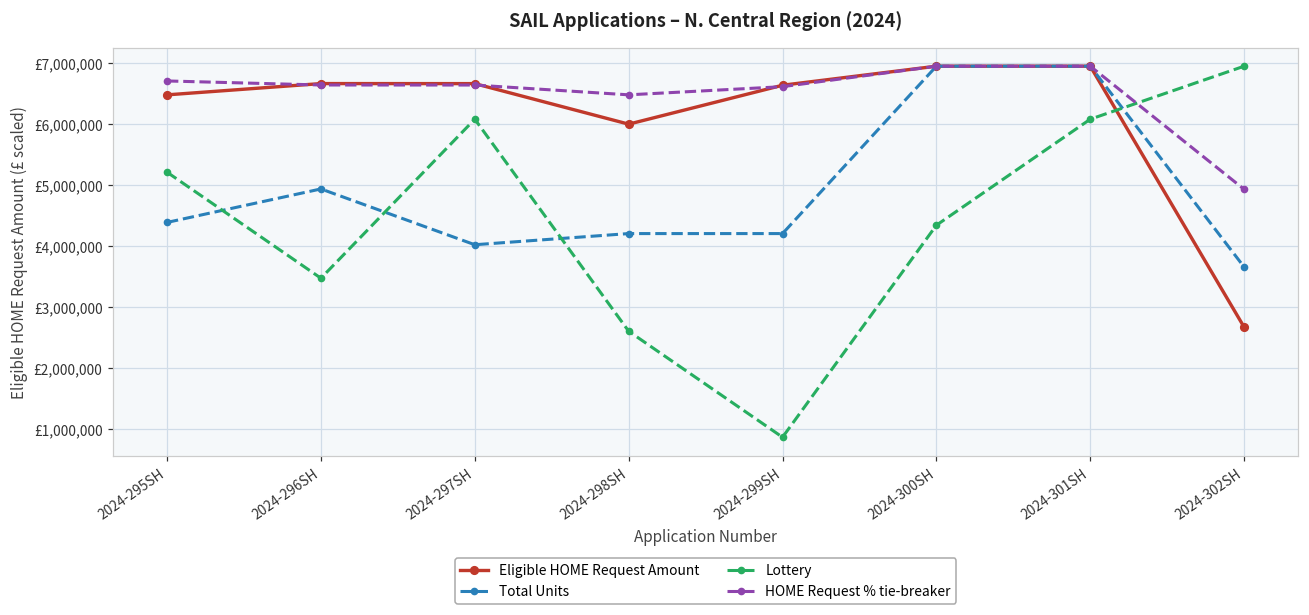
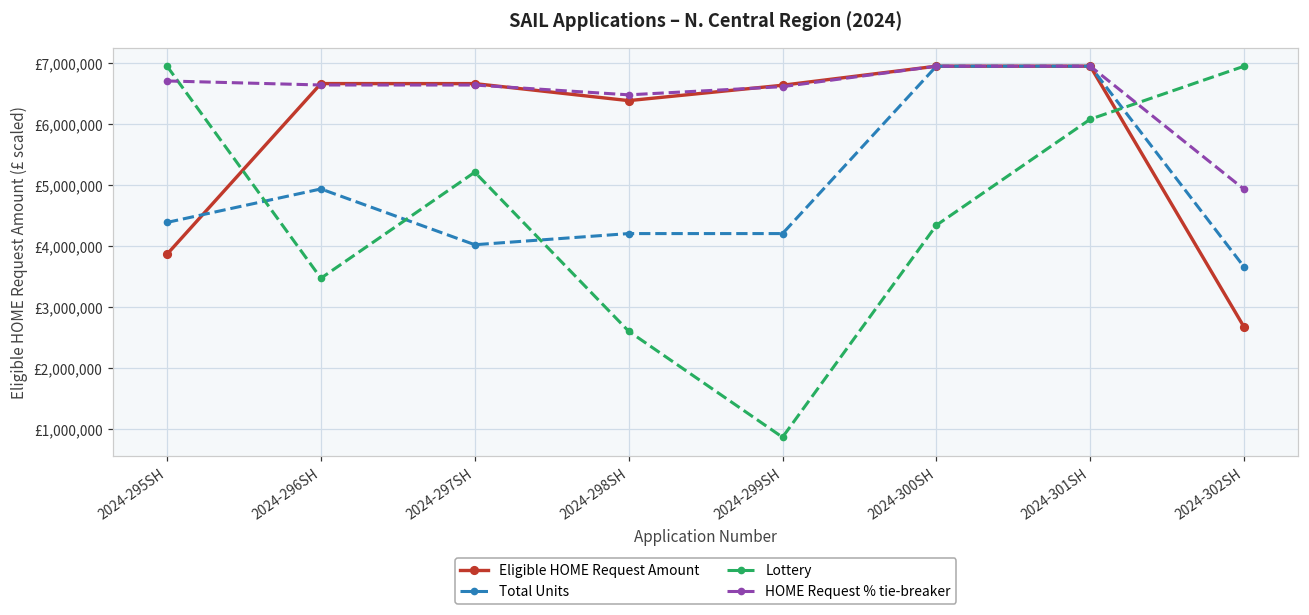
  {
    "Eligible HOME Request Amount": {
-     "2024-295SH": "£6,500,000",
-     "2024-298SH": "£6,000,000",
+     "2024-295SH": "£3,900,000",
+     "2024-298SH": "£6,400,000",
      "2024-302SH": "£2,700,000"
    },
    "Total Units": {
      "2024-295SH": "£4,400,000",
      "2024-296SH": "£4,900,000",
      "2024-297SH": "£4,000,000",
      "2024-298SH": "£4,200,000",
      "2024-299SH": "£4,200,000",
      "2024-302SH": "£3,700,000"
    },
    "Lottery": {
-     "2024-295SH": "£5,200,000",
+     "2024-295SH": "£7,000,000",
      "2024-296SH": "£3,500,000",
-     "2024-297SH": "£6,100,000",
+     "2024-297SH": "£5,200,000",
      "2024-298SH": "£2,600,000",
      "2024-299SH": "£900,000",
      "2024-300SH": "£4,300,000",
      "2024-301SH": "£6,100,000",
      "2024-302SH": "£7,000,000"
    },
    "HOME Request % tie-breaker": {
      "2024-295SH": "£6,700,000",
      "2024-298SH": "£6,500,000",
      "2024-302SH": "£4,900,000"
    }
  }
